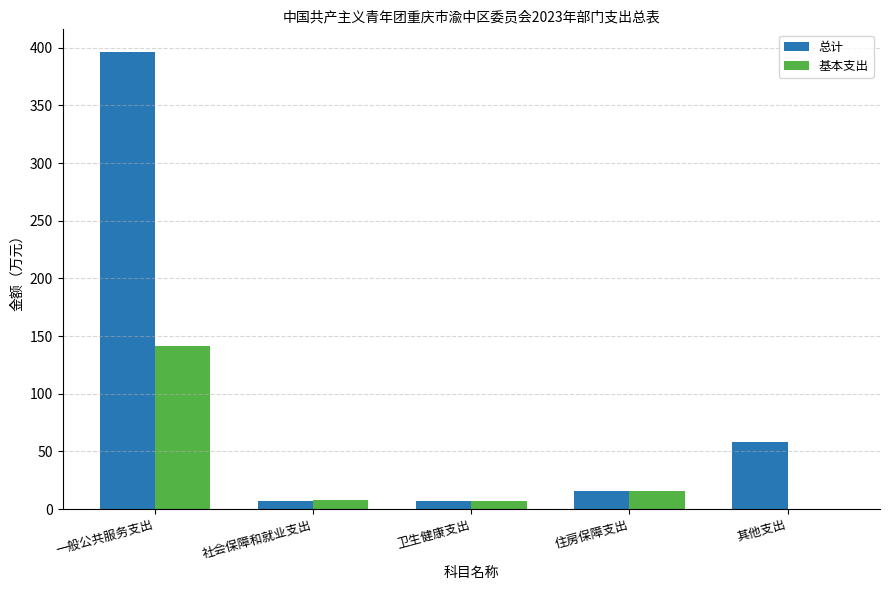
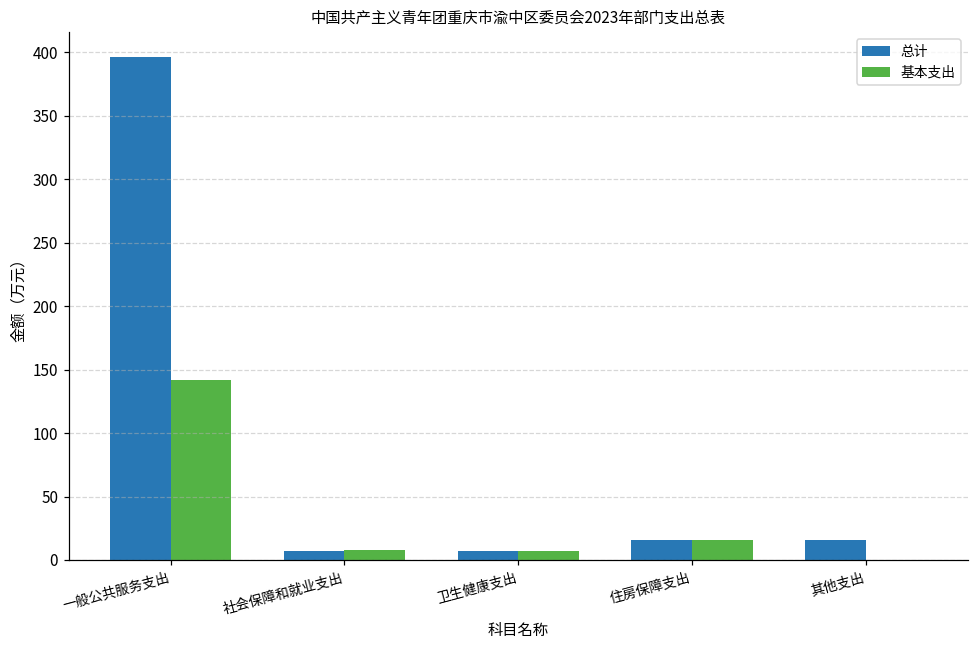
  {
    "总计": {
      "一般公共服务支出": 396,
      "社会保障和就业支出": 7,
      "卫生健康支出": 7,
      "住房保障支出": 15,
-     "其他支出": 58
+     "其他支出": 15
    },
    "基本支出": {
      "一般公共服务支出": 142,
      "社会保障和就业支出": 8,
      "卫生健康支出": 7,
      "住房保障支出": 15,
      "其他支出": 0
    }
  }
